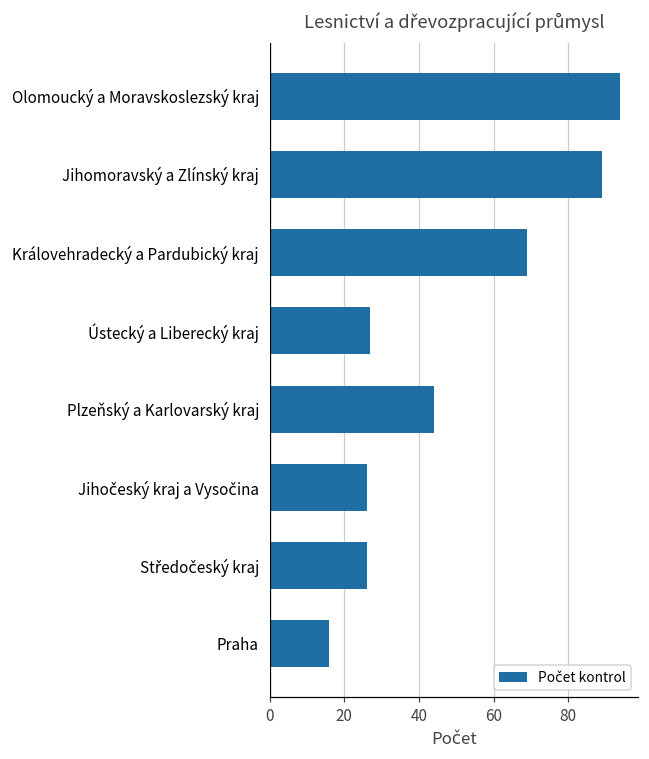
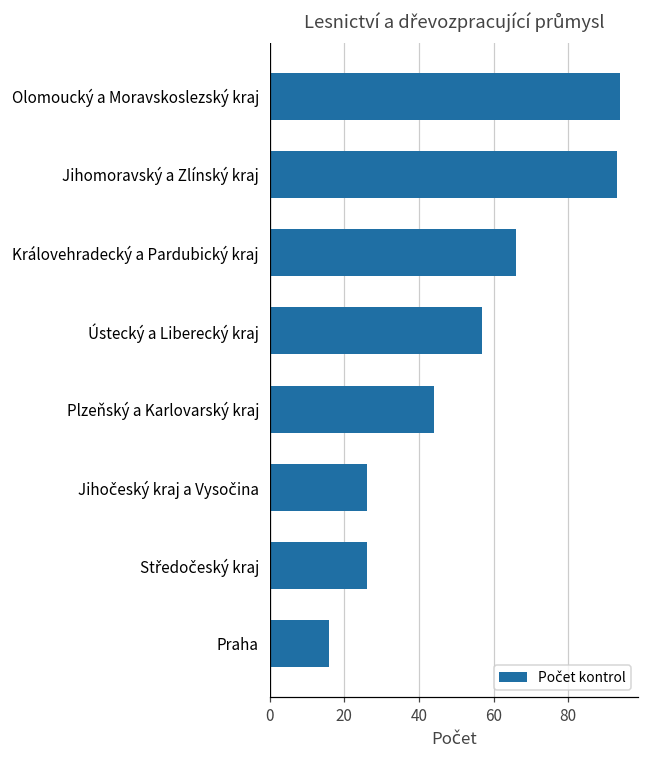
  {
    "Olomoucký a Moravskoslezský kraj": 94,
-   "Jihomoravský a Zlínský kraj": 89,
-   "Královehradecký a Pardubický kraj": 69,
-   "Ústecký a Liberecký kraj": 27,
+   "Jihomoravský a Zlínský kraj": 93,
+   "Královehradecký a Pardubický kraj": 66,
+   "Ústecký a Liberecký kraj": 57,
    "Plzeňský a Karlovarský kraj": 44,
    "Jihočeský kraj a Vysočina": 26,
    "Středočeský kraj": 26,
    "Praha": 16
  }
